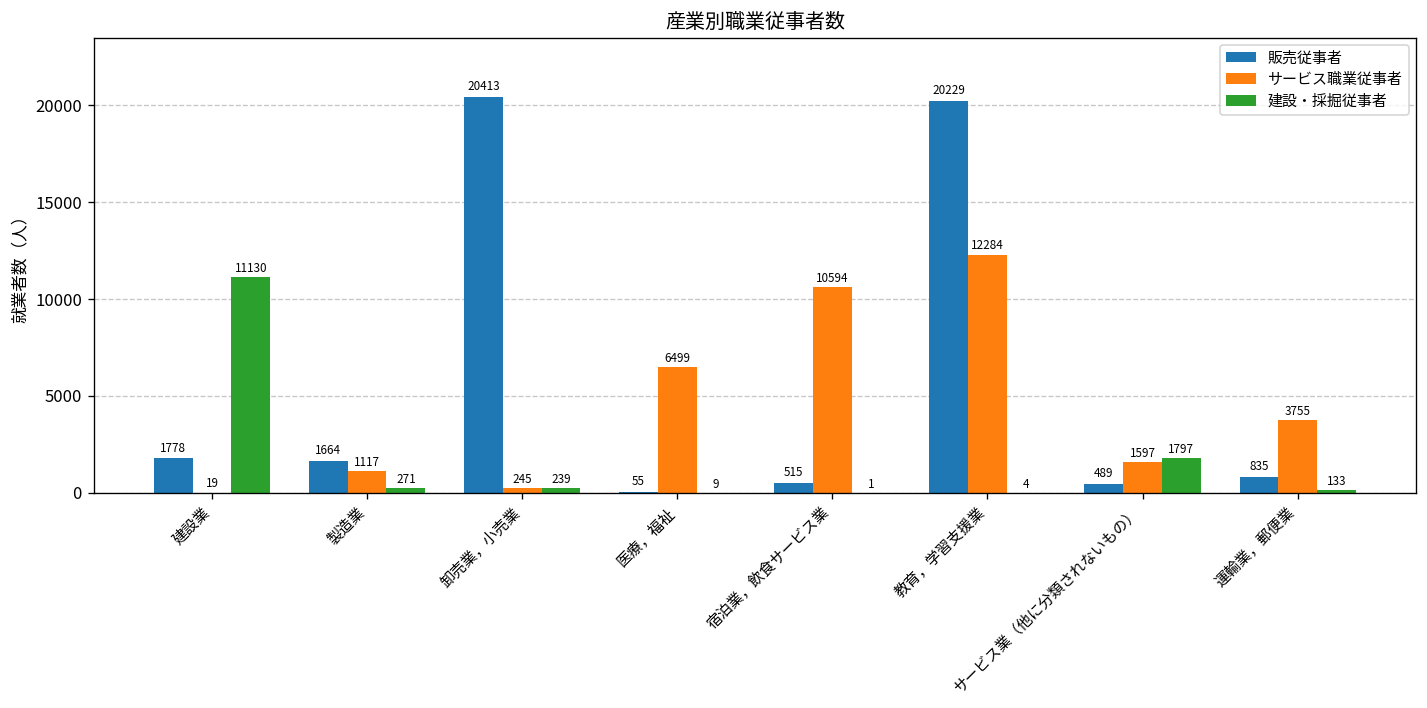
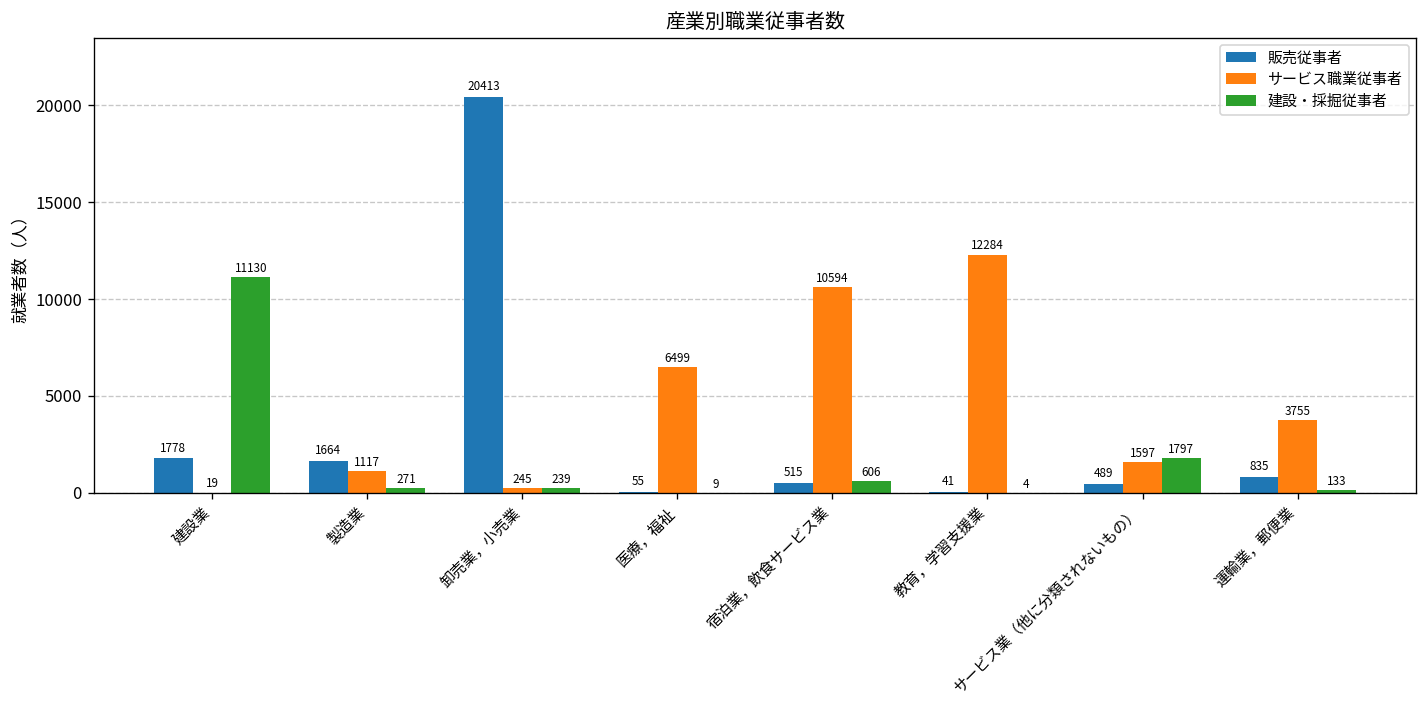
  {
    "販売従事者": {
      "建設業": 1778,
      "製造業": 1664,
      "卸売業，小売業": 20413,
      "医療，福祉": 55,
      "宿泊業，飲食サービス業": 515,
-     "教育，学習支援業": 20229,
+     "教育，学習支援業": 41,
      "サービス業（他に分類されないもの）": 489,
      "運輸業，郵便業": 835
    },
    "サービス職業従事者": {
      "建設業": 19,
      "製造業": 1117,
      "卸売業，小売業": 245,
      "医療，福祉": 6499,
      "宿泊業，飲食サービス業": 10594,
      "教育，学習支援業": 12284,
      "サービス業（他に分類されないもの）": 1597,
      "運輸業，郵便業": 3755
    },
    "建設・採掘従事者": {
      "建設業": 11130,
      "製造業": 271,
      "卸売業，小売業": 239,
      "医療，福祉": 9,
-     "宿泊業，飲食サービス業": 1,
+     "宿泊業，飲食サービス業": 606,
      "教育，学習支援業": 4,
      "サービス業（他に分類されないもの）": 1797,
      "運輸業，郵便業": 133
    }
  }
